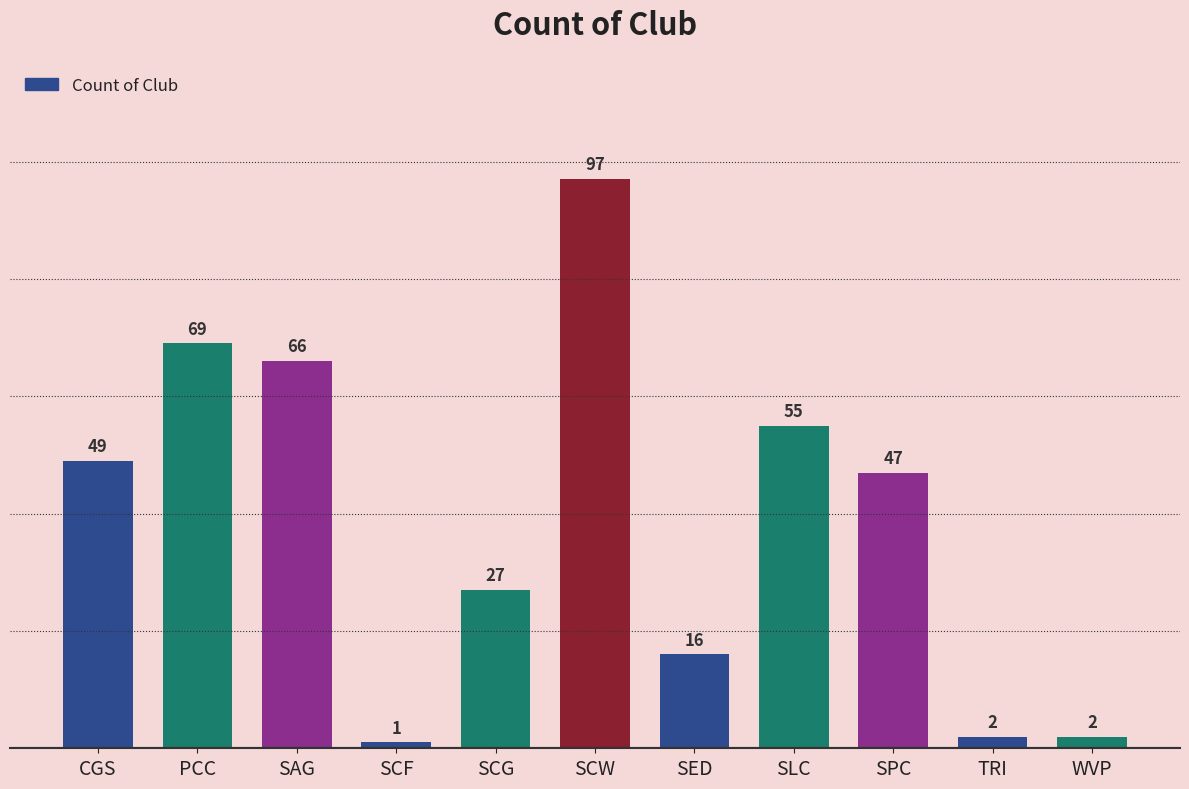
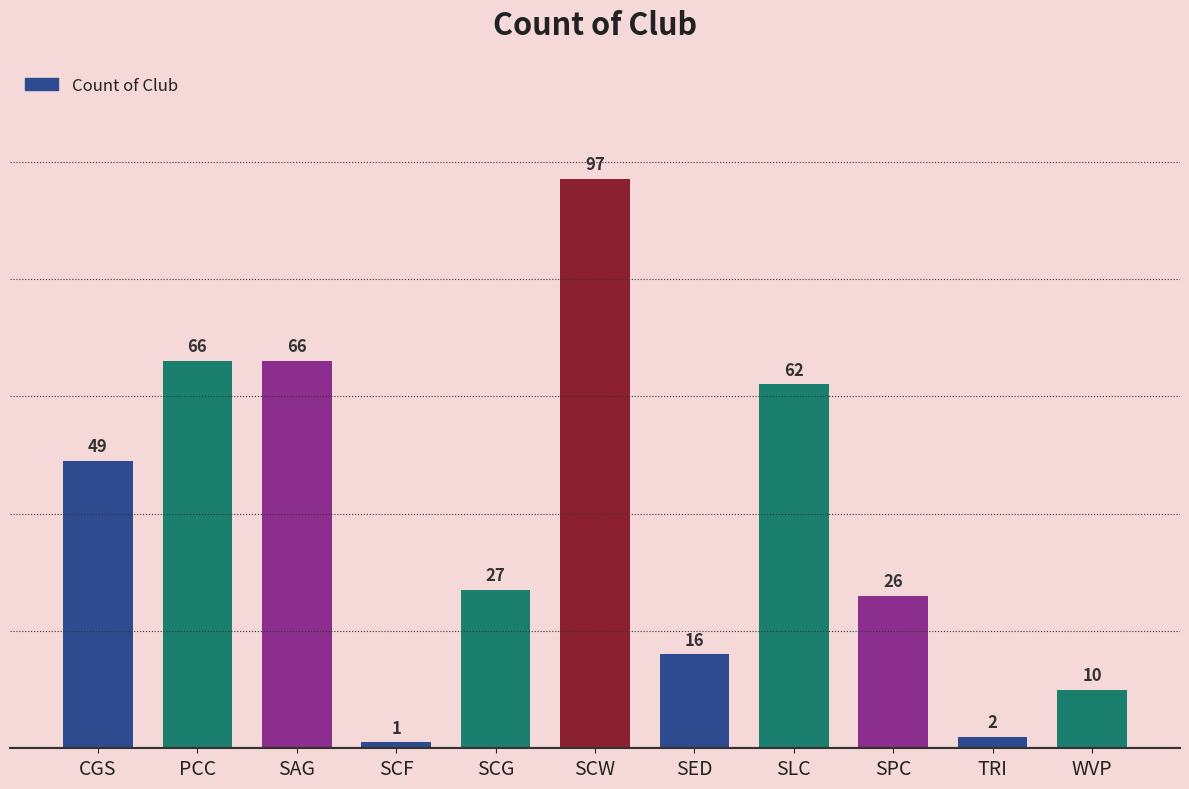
  {
    "CGS": 49,
-   "PCC": 69,
+   "PCC": 66,
    "SAG": 66,
    "SCF": 1,
    "SCG": 27,
    "SCW": 97,
    "SED": 16,
-   "SLC": 55,
-   "SPC": 47,
+   "SLC": 62,
+   "SPC": 26,
    "TRI": 2,
-   "WVP": 2
+   "WVP": 10
  }
